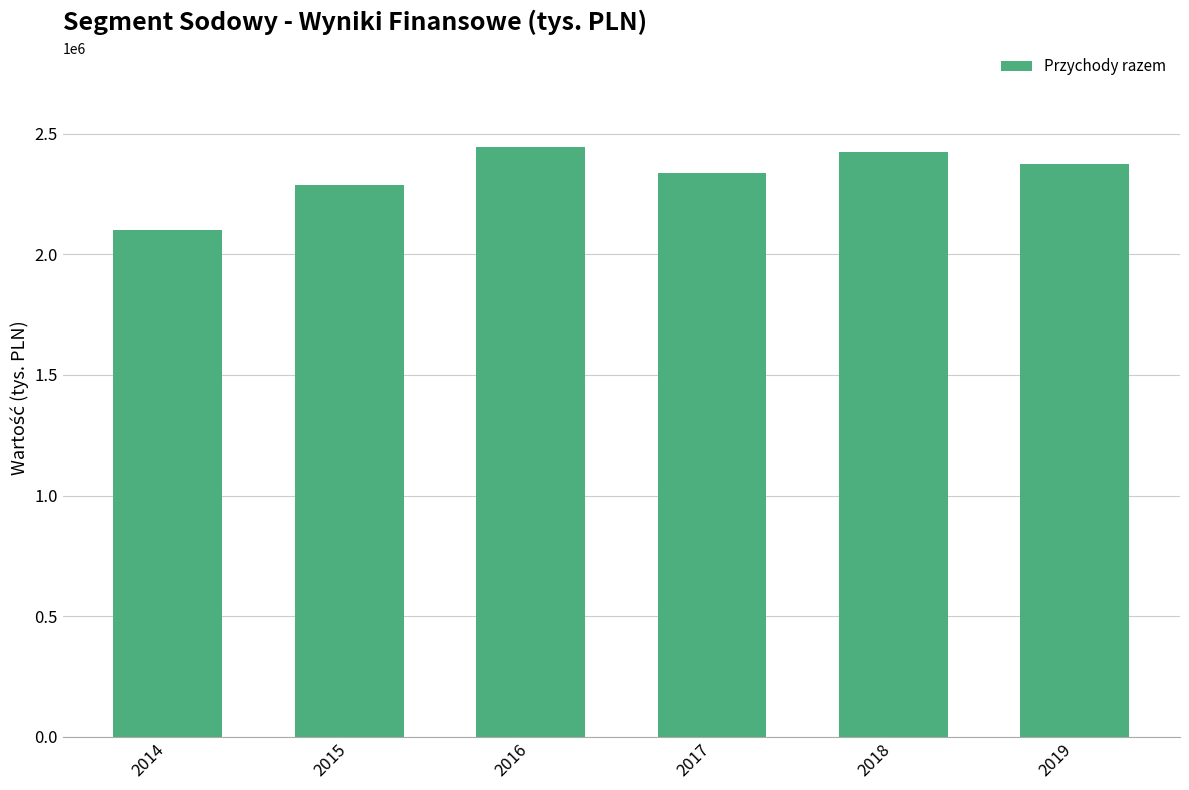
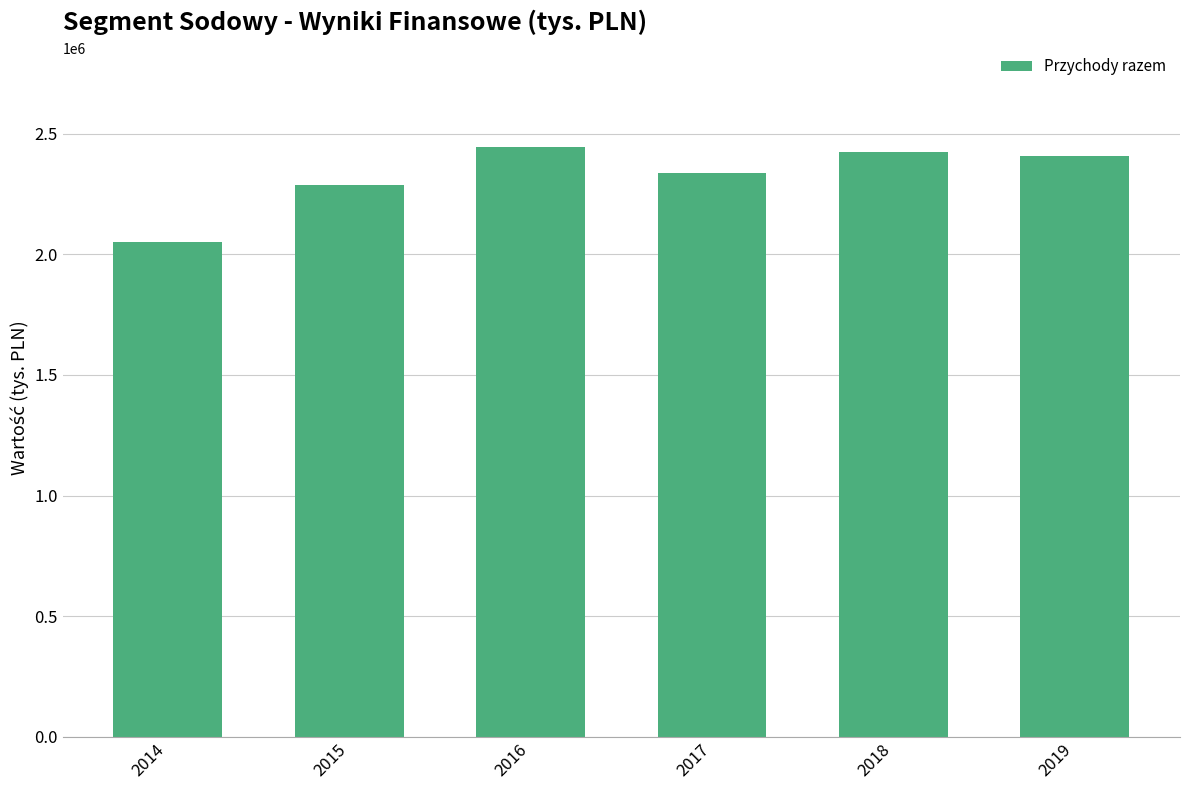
  {
-   "2014": 2100000,
+   "2014": 2050000,
    "2015": 2290000,
    "2016": 2450000,
    "2017": 2340000,
    "2018": 2420000,
-   "2019": 2370000
+   "2019": 2410000
  }
